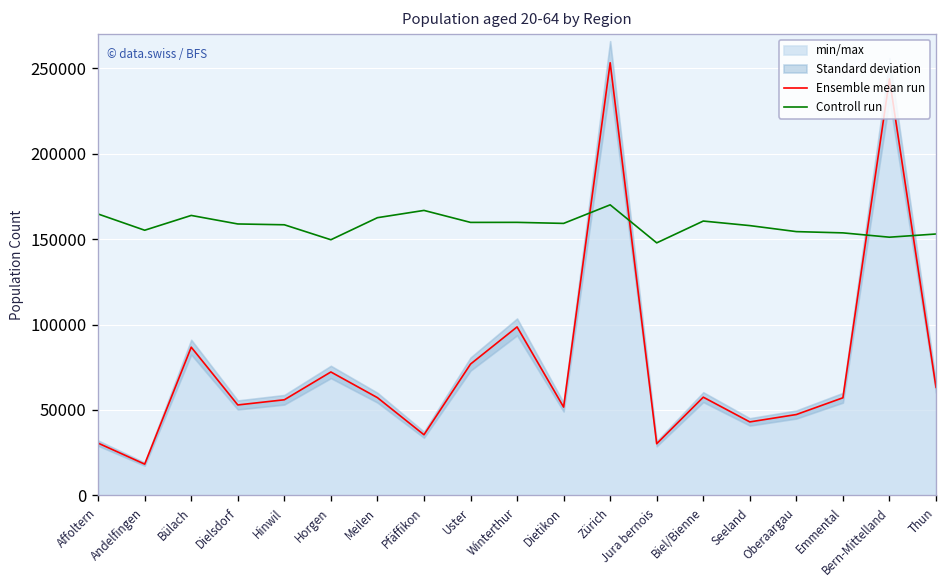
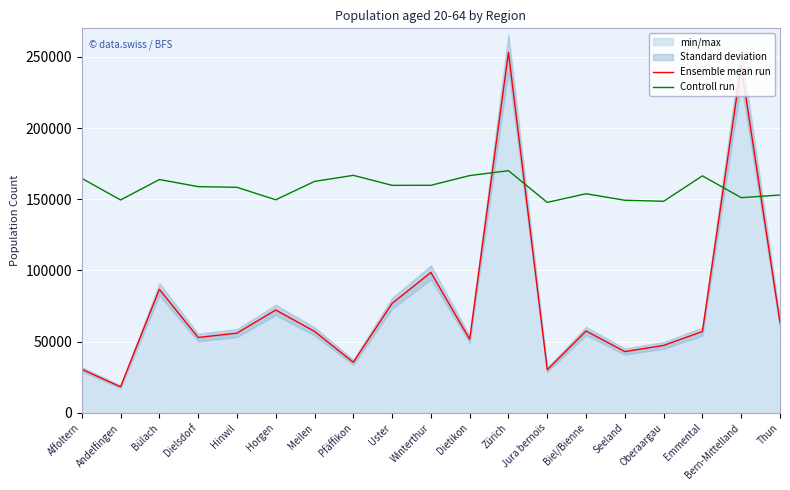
  {
    "Controll run": {
      "Affoltern": 165000,
-     "Andelfingen": 155000,
+     "Andelfingen": 149000,
      "Bülach": 164000,
      "Dielsdorf": 159000,
      "Hinwil": 158000,
      "Horgen": 150000,
      "Meilen": 163000,
      "Pfäffikon": 167000,
      "Uster": 160000,
      "Winterthur": 160000,
-     "Dietikon": 159000,
+     "Dietikon": 167000,
      "Zürich": 170000,
      "Jura bernois": 148000,
-     "Biel/Bienne": 161000,
-     "Seeland": 158000,
-     "Oberaargau": 154000,
-     "Emmental": 154000,
+     "Biel/Bienne": 154000,
+     "Seeland": 149000,
+     "Oberaargau": 149000,
+     "Emmental": 166000,
      "Bern-Mittelland": 151000,
      "Thun": 153000
    }
  }
